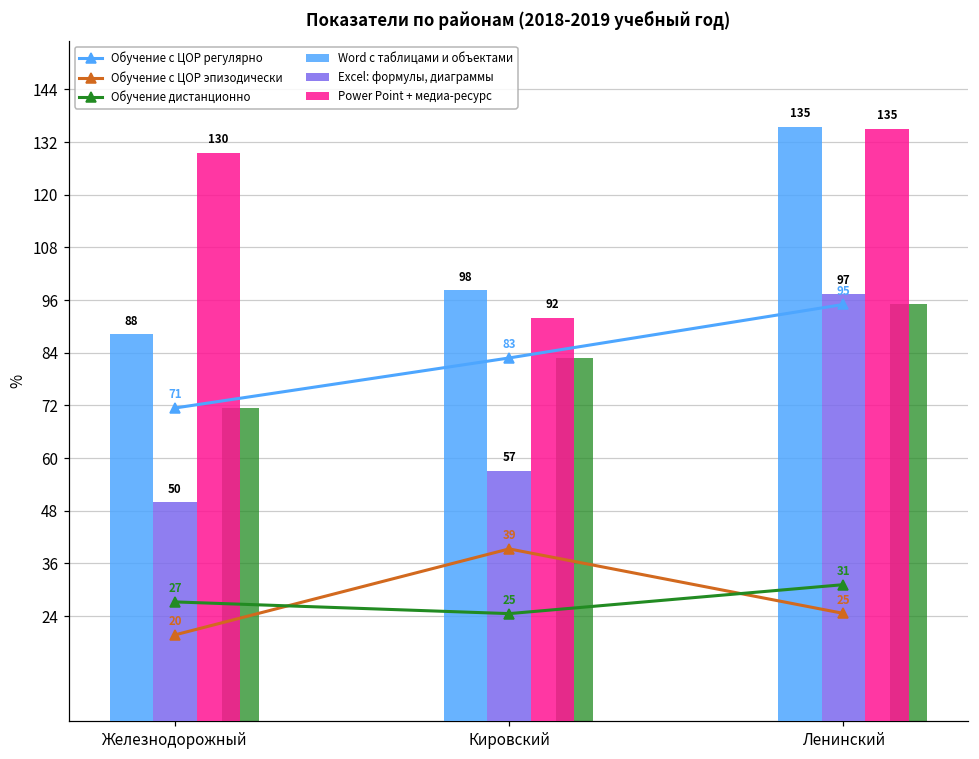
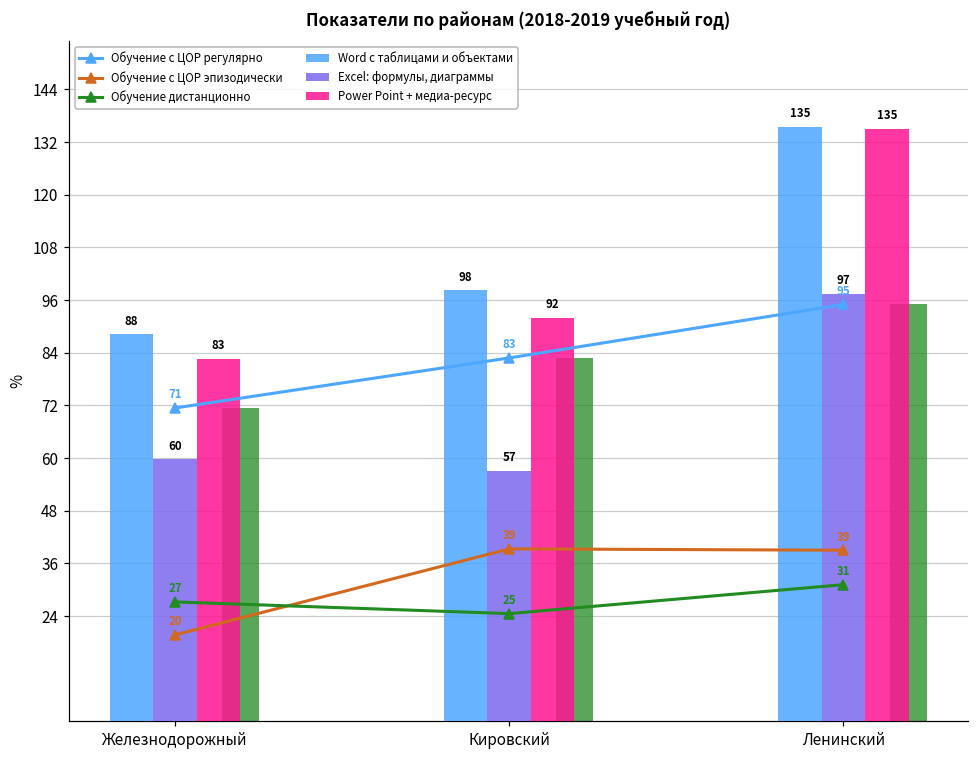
  {
    "Excel: формулы, диаграммы": {
-     "Железнодорожный": 50,
+     "Железнодорожный": 60,
      "Кировский": 57,
      "Ленинский": 97
    },
    "Обучение с ЦОР эпизодически": {
      "Железнодорожный": 20,
      "Кировский": 39,
-     "Ленинский": 25
+     "Ленинский": 39
    },
    "Power Point + медиа-ресурс": {
-     "Железнодорожный": 130,
+     "Железнодорожный": 83,
      "Кировский": 92,
      "Ленинский": 135
    }
  }
